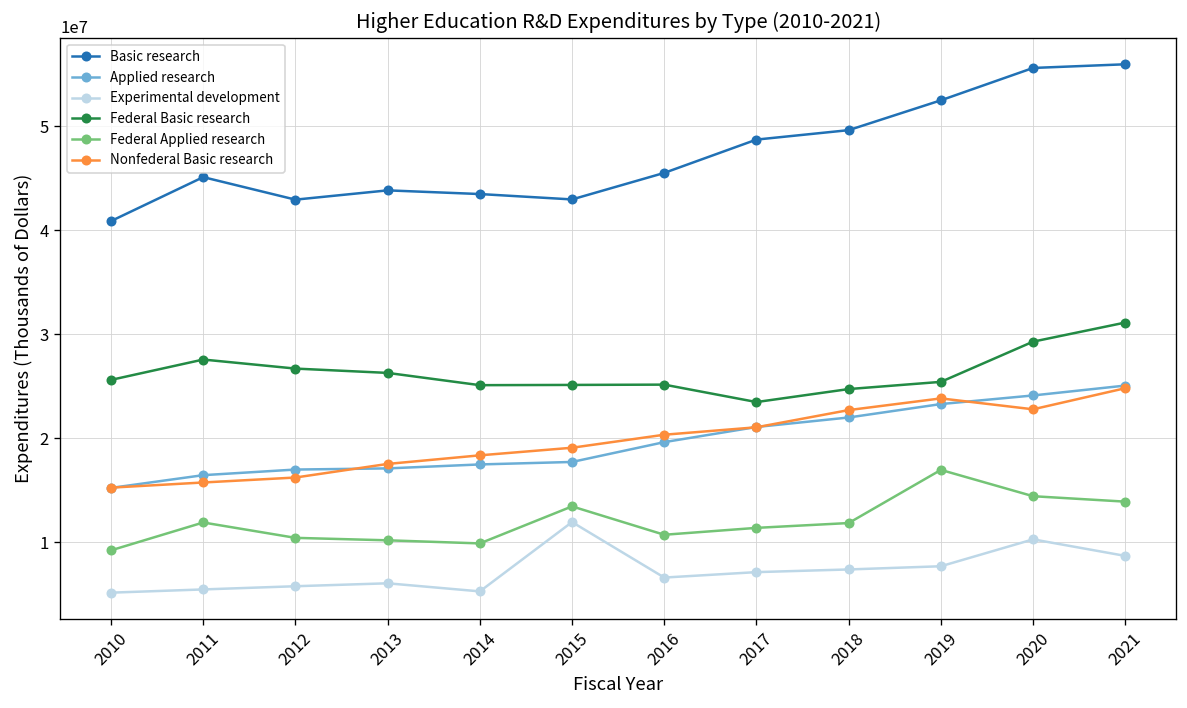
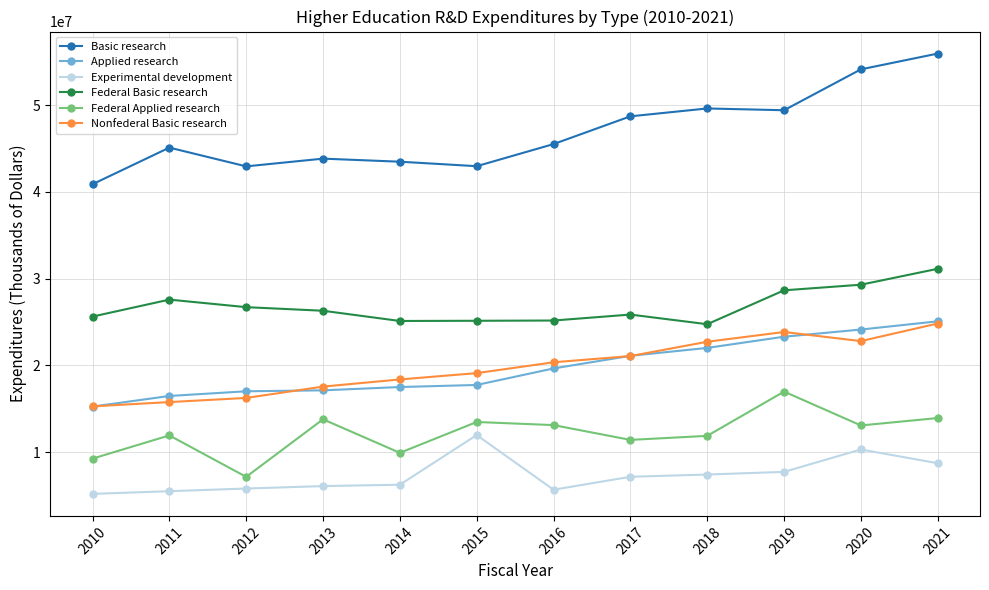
  {
    "Basic research": {
      "2010": 41000000,
      "2011": 45000000,
      "2012": 43000000,
      "2013": 44000000,
      "2014": 43000000,
      "2015": 43000000,
      "2016": 46000000,
      "2017": 49000000,
      "2018": 50000000,
-     "2019": 52000000,
-     "2020": 56000000,
+     "2019": 49000000,
+     "2020": 54000000,
      "2021": 56000000
    },
    "Applied research": {
      "2011": 16000000,
      "2012": 17000000,
      "2013": 17000000,
      "2014": 17000000,
      "2015": 18000000,
      "2016": 20000000,
      "2018": 22000000,
      "2019": 23000000,
      "2020": 24000000
    },
    "Experimental development": {
      "2010": 5000000,
      "2011": 5000000,
      "2012": 6000000,
      "2013": 6000000,
-     "2014": 5000000,
+     "2014": 6000000,
      "2015": 12000000,
-     "2016": 7000000,
+     "2016": 6000000,
      "2017": 7000000,
      "2018": 7000000,
      "2019": 8000000,
      "2020": 10000000,
      "2021": 9000000
    },
    "Federal Basic research": {
      "2010": 26000000,
      "2011": 28000000,
      "2012": 27000000,
      "2013": 26000000,
      "2014": 25000000,
      "2015": 25000000,
      "2016": 25000000,
-     "2017": 23000000,
+     "2017": 26000000,
      "2018": 25000000,
-     "2019": 25000000,
+     "2019": 29000000,
      "2020": 29000000,
      "2021": 31000000
    },
    "Federal Applied research": {
      "2010": 9000000,
      "2011": 12000000,
-     "2012": 10000000,
-     "2013": 10000000,
+     "2012": 7000000,
+     "2013": 14000000,
      "2014": 10000000,
      "2015": 13000000,
-     "2016": 11000000,
+     "2016": 13000000,
      "2017": 11000000,
      "2018": 12000000,
      "2019": 17000000,
-     "2020": 14000000,
+     "2020": 13000000,
      "2021": 14000000
    },
    "Nonfederal Basic research": {
      "2011": 16000000,
      "2012": 16000000,
      "2013": 18000000,
      "2014": 18000000,
      "2015": 19000000,
      "2016": 20000000,
      "2018": 23000000,
      "2019": 24000000,
      "2020": 23000000
    }
  }
